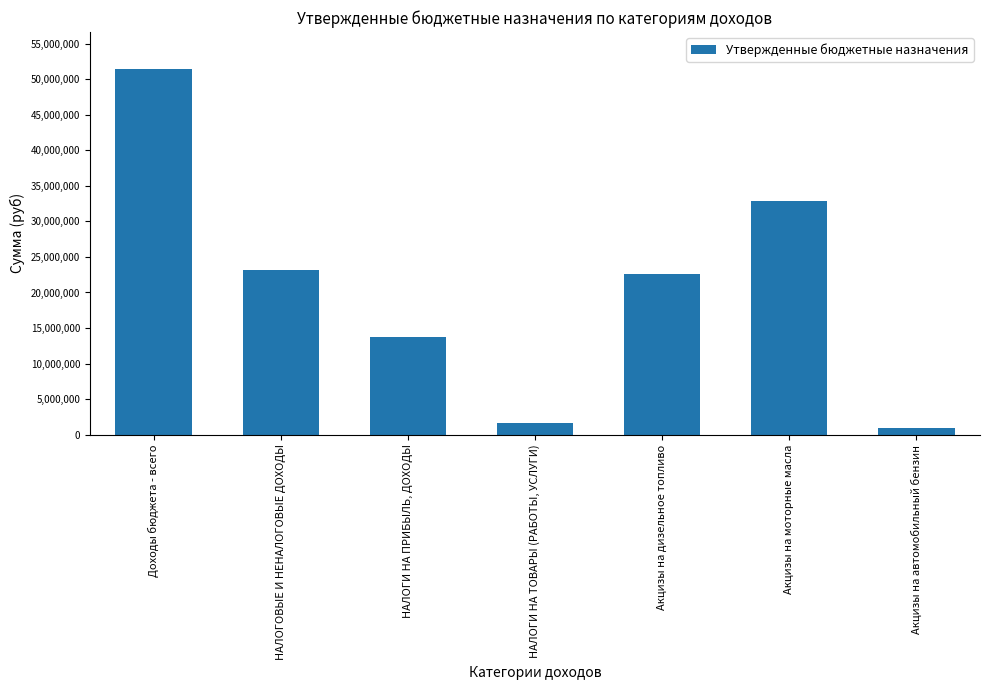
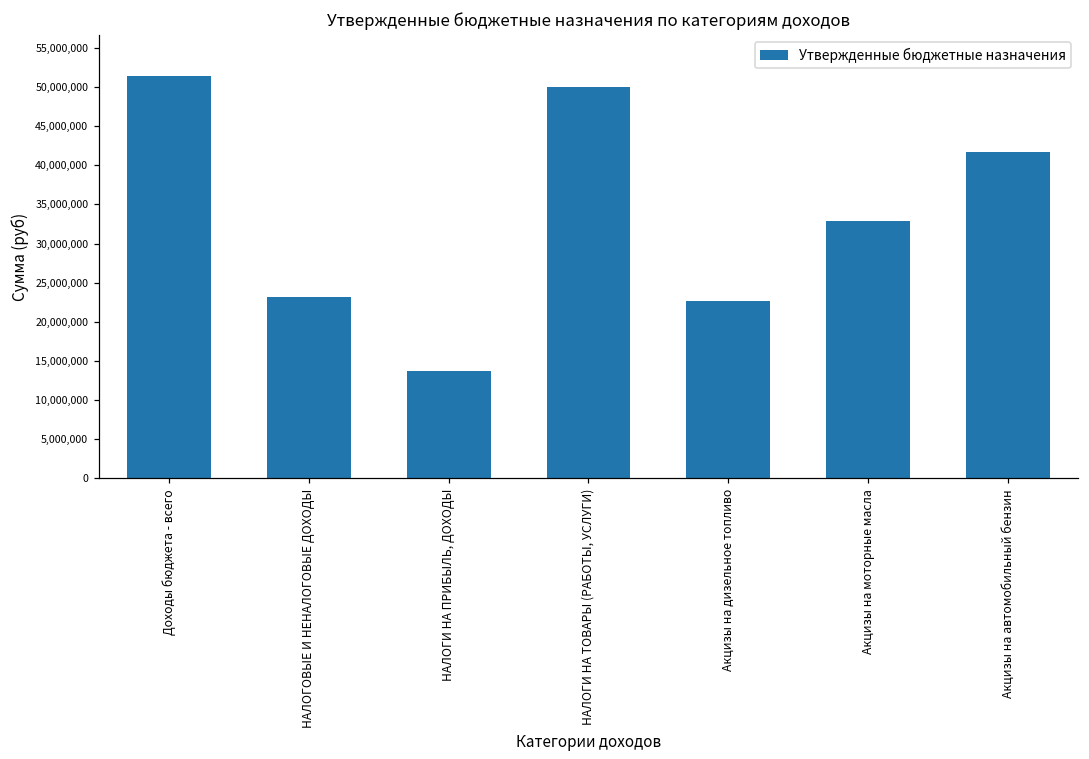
  {
    "Доходы бюджета - всего": "51,000,000",
    "НАЛОГОВЫЕ И НЕНАЛОГОВЫЕ ДОХОДЫ": "23,000,000",
    "НАЛОГИ НА ПРИБЫЛЬ, ДОХОДЫ": "14,000,000",
-   "НАЛОГИ НА ТОВАРЫ (РАБОТЫ, УСЛУГИ)": "2,000,000",
+   "НАЛОГИ НА ТОВАРЫ (РАБОТЫ, УСЛУГИ)": "50,000,000",
    "Акцизы на дизельное топливо": "23,000,000",
    "Акцизы на моторные масла": "33,000,000",
-   "Акцизы на автомобильный бензин": "1,000,000"
+   "Акцизы на автомобильный бензин": "42,000,000"
  }
